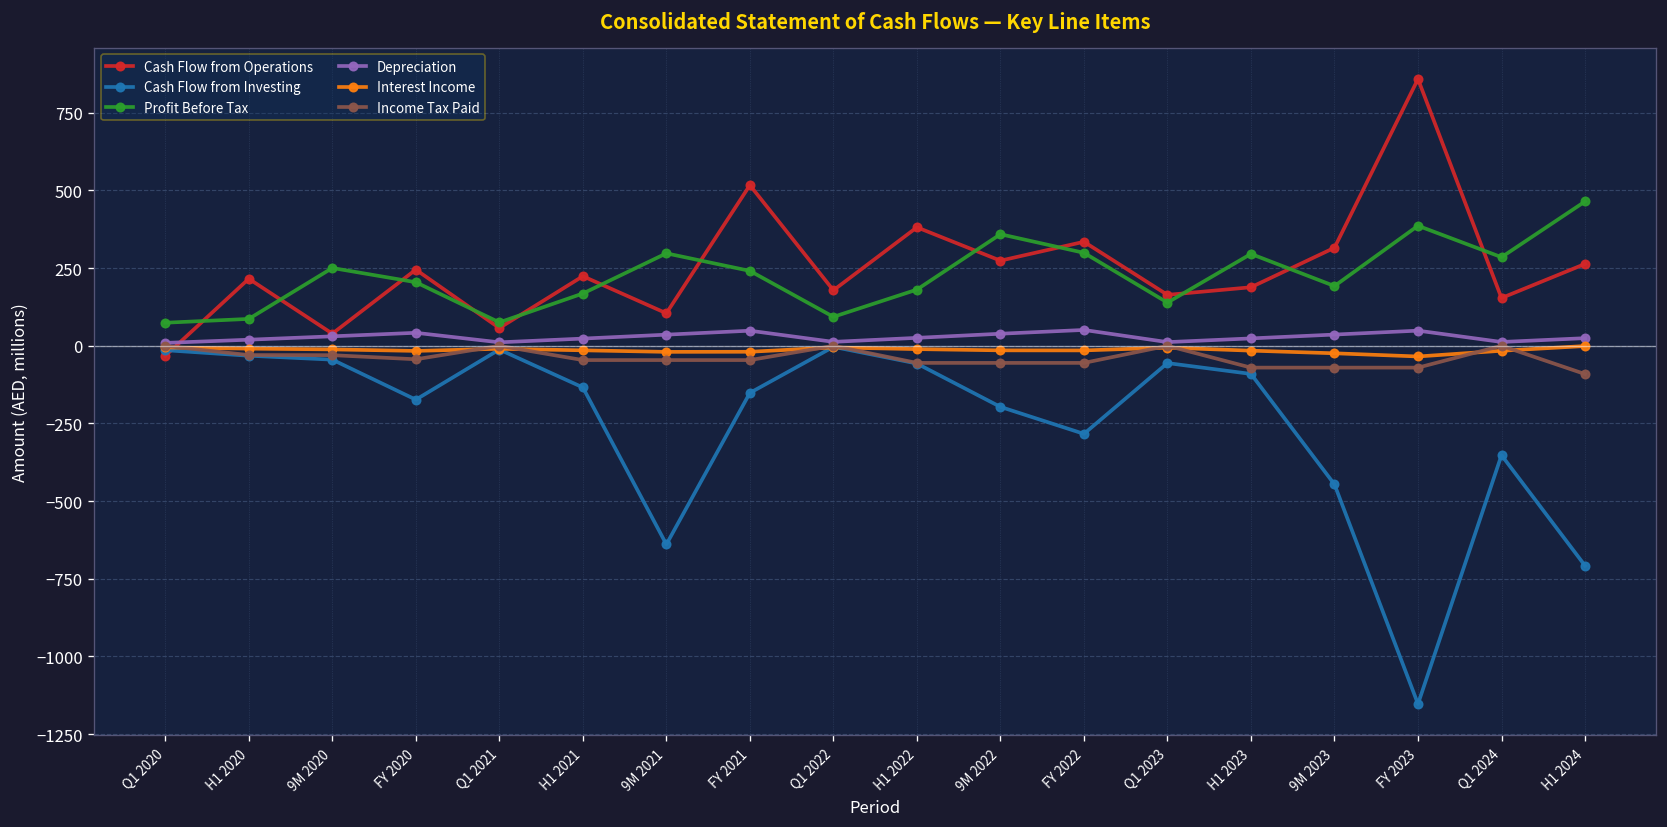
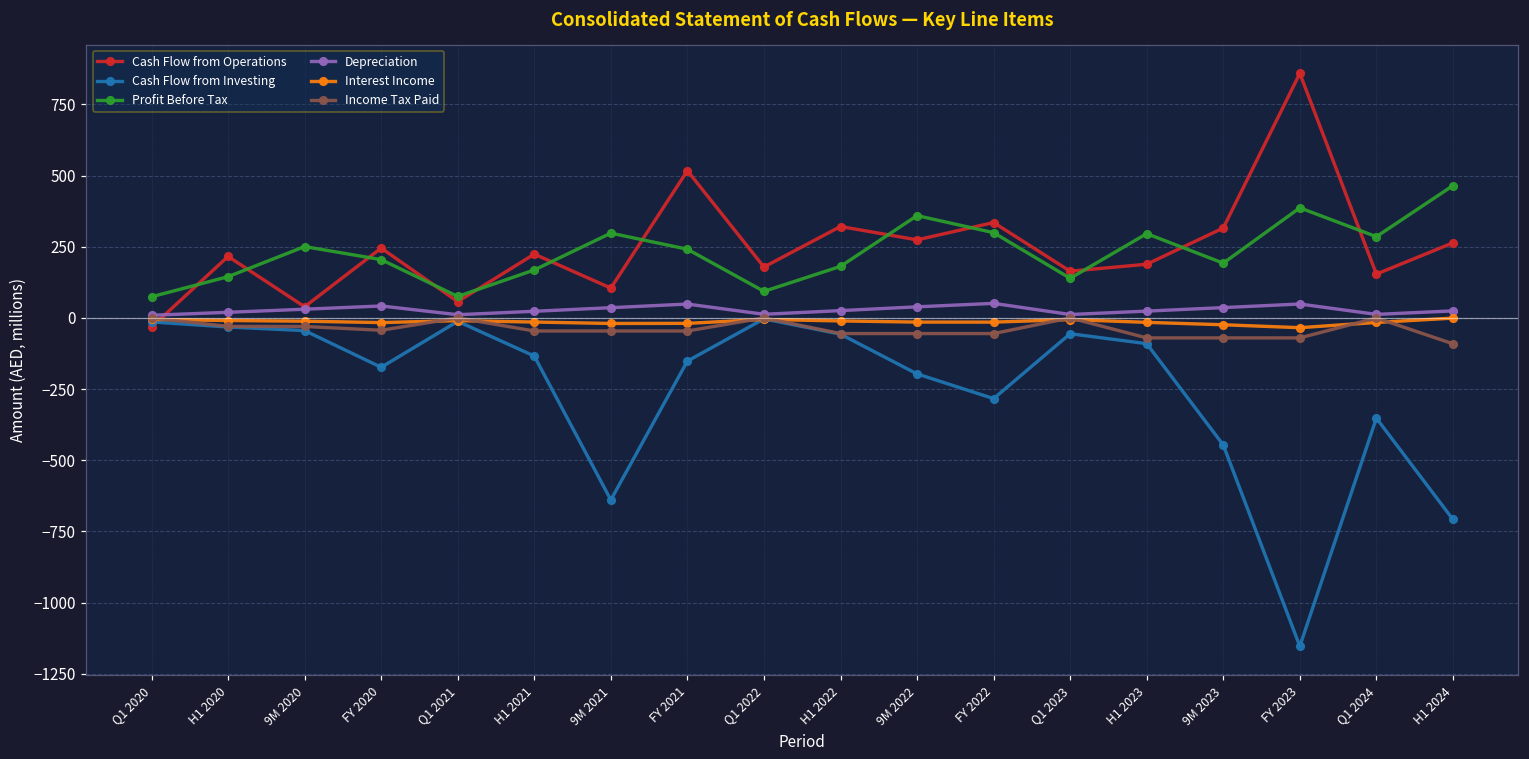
  {
    "Cash Flow from Operations": {
      "Q1 2020": -30,
      "H1 2020": 220,
      "FY 2020": 250,
      "Q1 2021": 60,
      "H1 2021": 220,
      "9M 2021": 100,
      "FY 2021": 520,
      "Q1 2022": 180,
-     "H1 2022": 380,
+     "H1 2022": 320,
      "9M 2022": 270,
      "FY 2022": 330,
      "Q1 2023": 160,
      "H1 2023": 190,
      "9M 2023": 320,
      "FY 2023": 860,
      "Q1 2024": 150,
      "H1 2024": 260
    },
    "Cash Flow from Investing": {
      "9M 2020": -40,
      "FY 2020": -170,
      "H1 2021": -130,
      "9M 2021": -640,
      "FY 2021": -150,
      "9M 2022": -200,
      "FY 2022": -280,
      "Q1 2023": -60,
      "H1 2023": -90,
      "9M 2023": -450,
      "FY 2023": -1150,
      "Q1 2024": -350,
      "H1 2024": -710
    },
    "Profit Before Tax": {
      "Q1 2020": 70,
-     "H1 2020": 90,
+     "H1 2020": 140,
      "9M 2020": 250,
      "FY 2020": 200,
      "Q1 2021": 80,
      "H1 2021": 170,
      "9M 2021": 300,
      "FY 2021": 240,
      "Q1 2022": 90,
      "H1 2022": 180,
      "9M 2022": 360,
      "FY 2022": 300,
      "Q1 2023": 140,
      "H1 2023": 300,
      "9M 2023": 190,
      "FY 2023": 390,
      "Q1 2024": 290,
      "H1 2024": 460
    },
    "Depreciation": {
      "H1 2020": 20,
      "FY 2020": 40,
      "Q1 2021": 10,
      "H1 2021": 20,
      "9M 2021": 40,
      "FY 2021": 50,
      "Q1 2022": 10,
      "H1 2022": 30,
      "9M 2022": 40,
      "FY 2022": 50,
      "Q1 2023": 10,
      "H1 2023": 20,
      "9M 2023": 40,
      "FY 2023": 50,
      "Q1 2024": 10,
      "H1 2024": 20
    },
    "Interest Income": {
      "H1 2020": -10,
      "9M 2020": -10,
      "FY 2020": -20,
      "H1 2021": -10,
      "9M 2021": -20,
      "FY 2021": -20,
      "H1 2022": -10,
      "9M 2022": -10,
      "FY 2022": -10,
      "H1 2023": -20,
      "9M 2023": -20,
      "FY 2023": -30,
      "Q1 2024": -20,
      "H1 2024": 0
    },
    "Income Tax Paid": {
      "9M 2020": -30,
      "FY 2020": -40,
      "H1 2021": -50,
      "9M 2021": -50,
      "FY 2021": -50,
      "9M 2022": -60,
      "FY 2022": -60,
      "H1 2023": -70,
      "9M 2023": -70,
      "FY 2023": -70,
      "Q1 2024": 0,
      "H1 2024": -90
    }
  }
